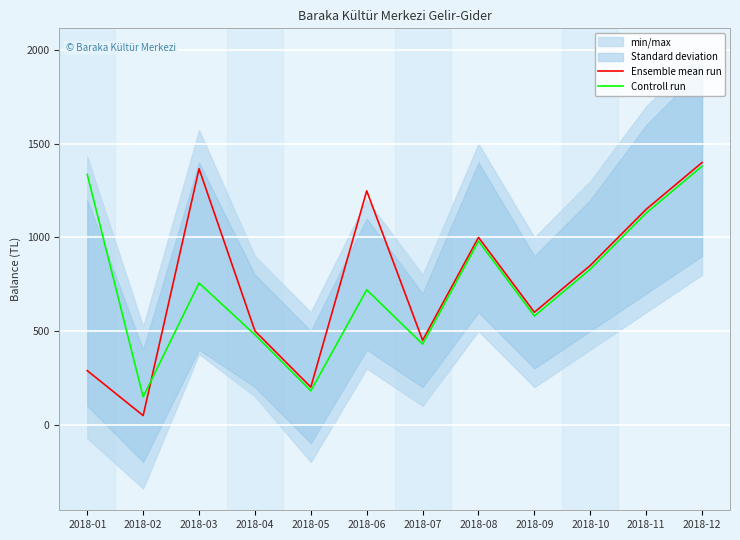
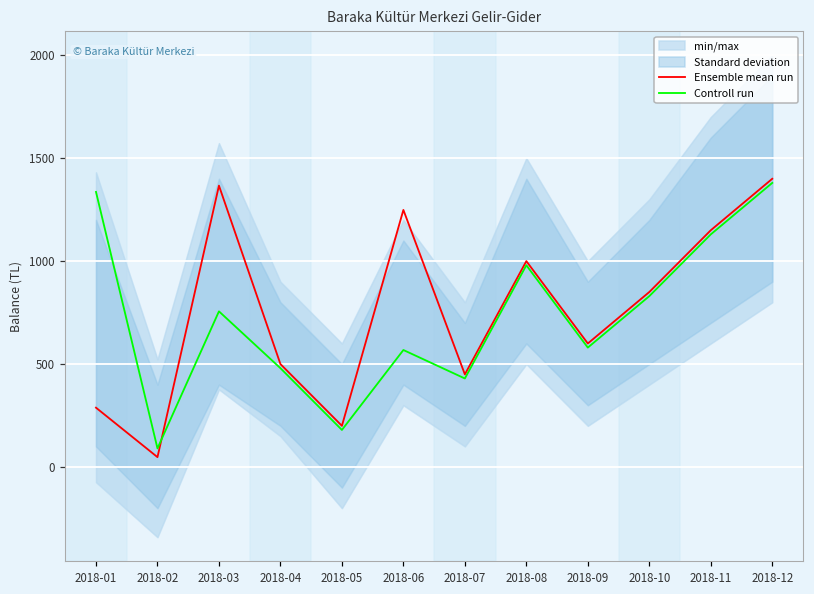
  {
    "Ensemble mean run": {
      "2018-01": 290,
      "2018-02": 50,
      "2018-03": 1370,
      "2018-04": 500,
      "2018-05": 200,
      "2018-06": 1250,
      "2018-07": 450,
      "2018-08": 1000,
      "2018-09": 600,
      "2018-10": 850,
      "2018-11": 1150,
      "2018-12": 1400
    },
    "Controll run": {
      "2018-01": 1340,
-     "2018-02": 150,
+     "2018-02": 90,
      "2018-03": 760,
      "2018-04": 480,
      "2018-05": 180,
-     "2018-06": 720,
+     "2018-06": 570,
      "2018-07": 430,
      "2018-08": 980,
      "2018-09": 580,
      "2018-10": 830,
      "2018-11": 1130,
      "2018-12": 1380
    }
  }
